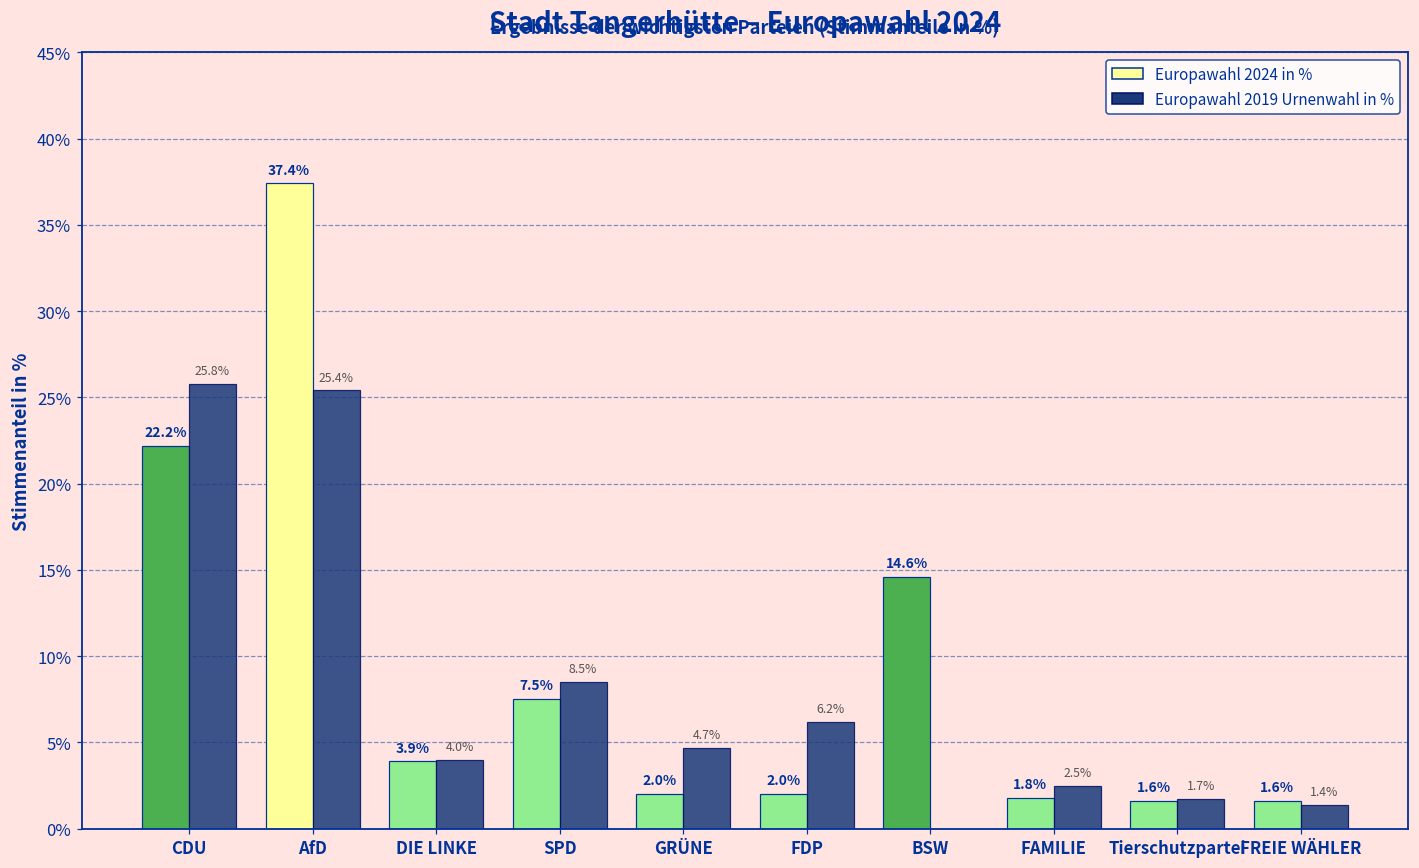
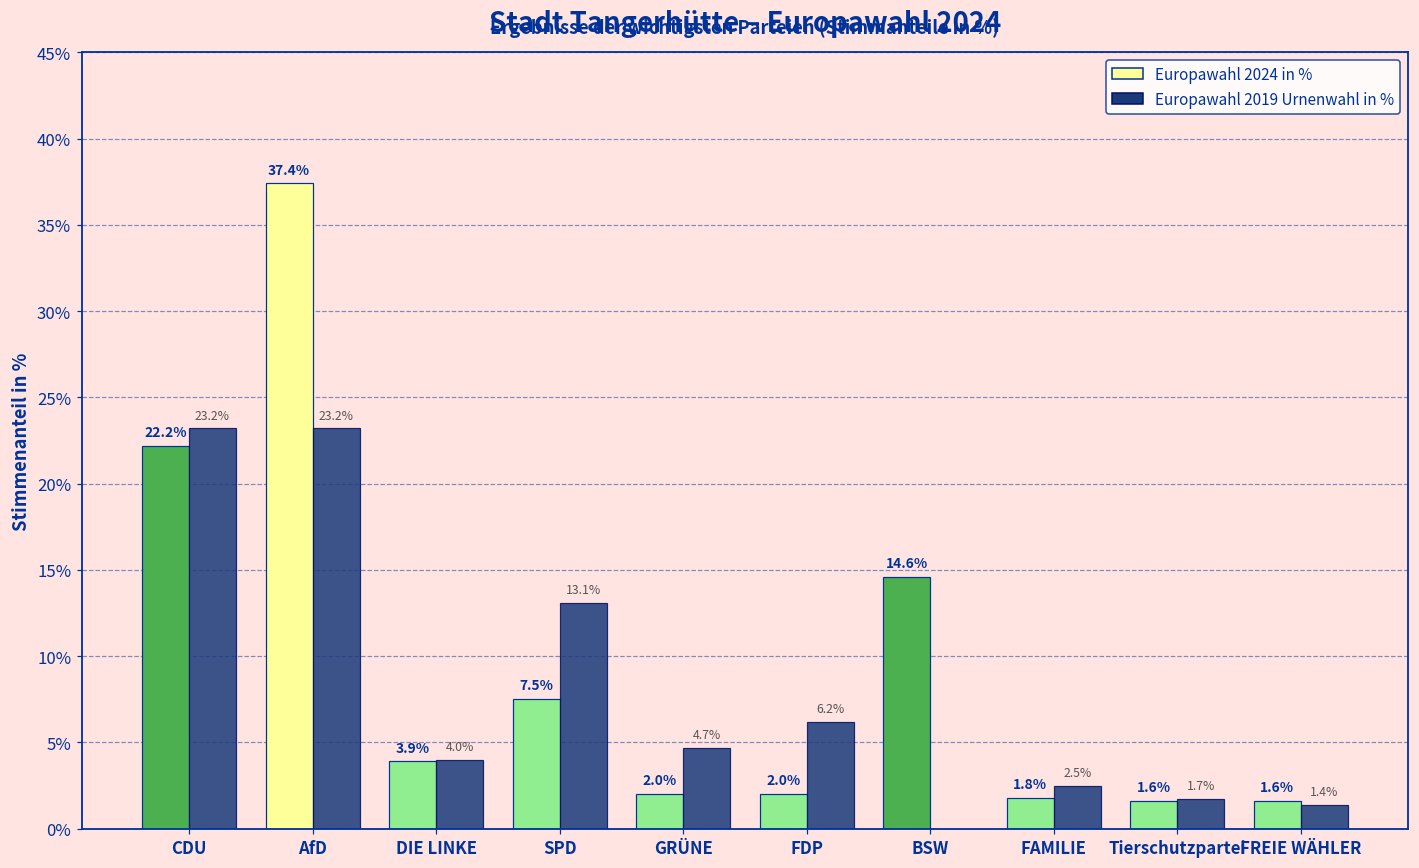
  {
    "Europawahl 2019 Urnenwahl in %": {
-     "CDU": "25.8%",
-     "AfD": "25.4%",
+     "CDU": "23.2%",
+     "AfD": "23.2%",
      "DIE LINKE": "4.0%",
-     "SPD": "8.5%",
+     "SPD": "13.1%",
      "GRÜNE": "4.7%",
      "FDP": "6.2%",
      "FAMILIE": "2.5%",
      "Tierschutzpartei": "1.7%",
      "FREIE WÄHLER": "1.4%"
    }
  }
